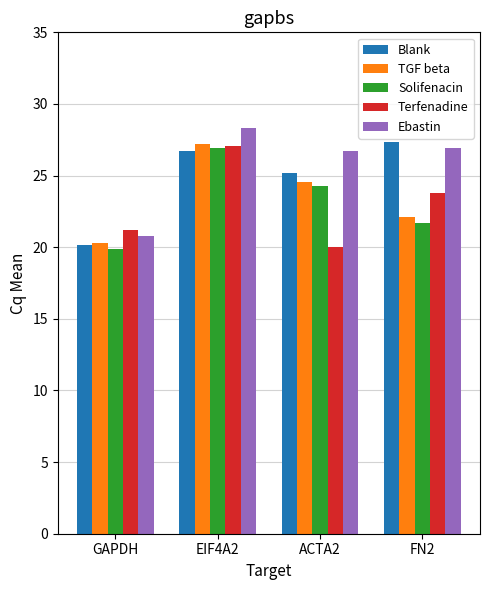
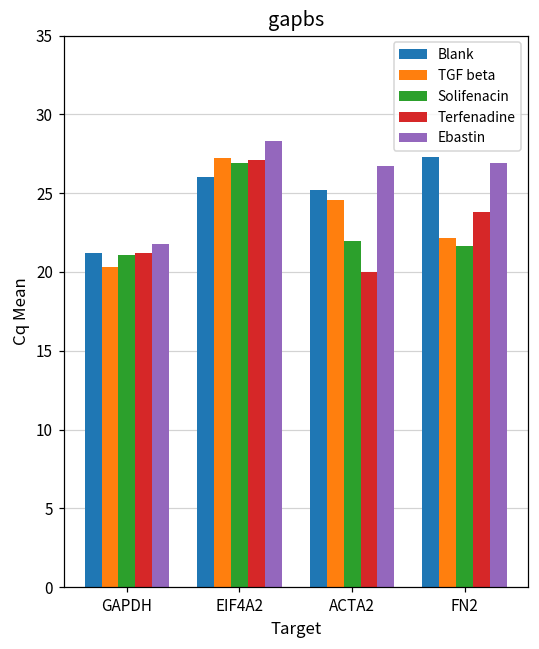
  {
    "Blank": {
-     "GAPDH": 20.2,
-     "EIF4A2": 26.7,
+     "GAPDH": 21.2,
+     "EIF4A2": 26.0,
      "ACTA2": 25.2,
      "FN2": 27.3
    },
    "TGF beta": {
      "GAPDH": 20.3,
      "EIF4A2": 27.2,
      "ACTA2": 24.6,
      "FN2": 22.1
    },
    "Solifenacin": {
-     "GAPDH": 19.9,
+     "GAPDH": 21.1,
      "EIF4A2": 26.9,
-     "ACTA2": 24.3,
+     "ACTA2": 22.0,
      "FN2": 21.7
    },
    "Terfenadine": {
      "GAPDH": 21.2,
      "EIF4A2": 27.1,
      "ACTA2": 20.0,
      "FN2": 23.8
    },
    "Ebastin": {
-     "GAPDH": 20.8,
+     "GAPDH": 21.8,
      "EIF4A2": 28.3,
      "ACTA2": 26.7,
      "FN2": 26.9
    }
  }
